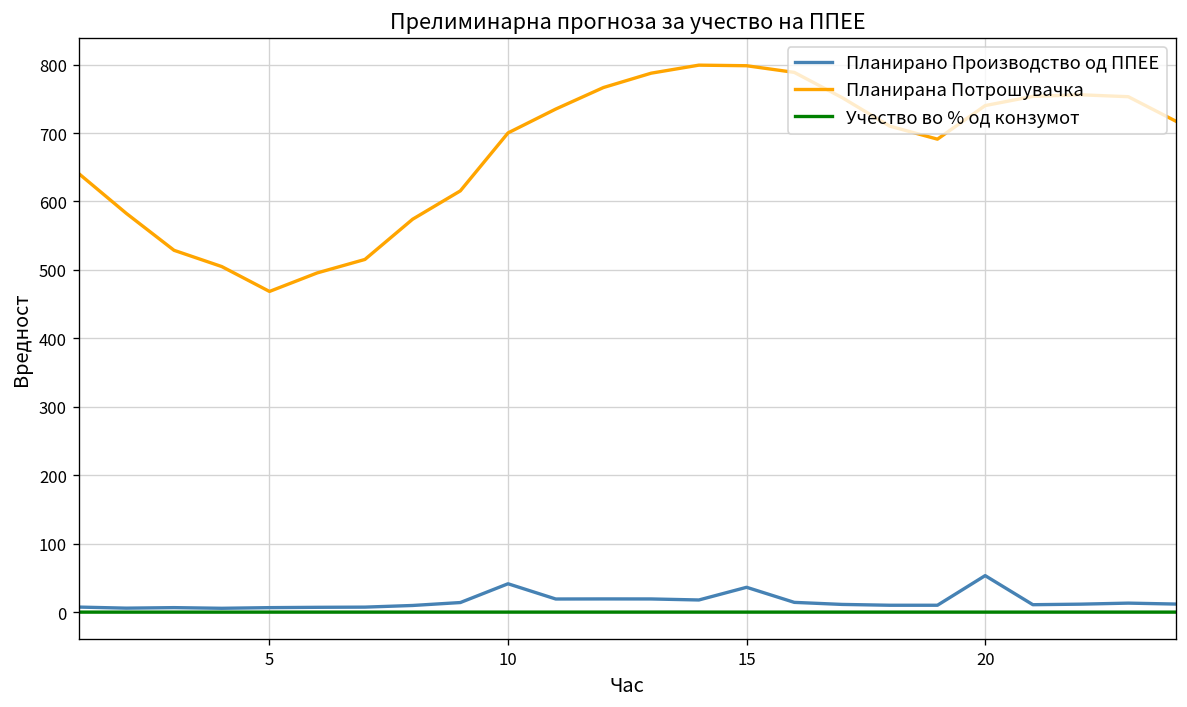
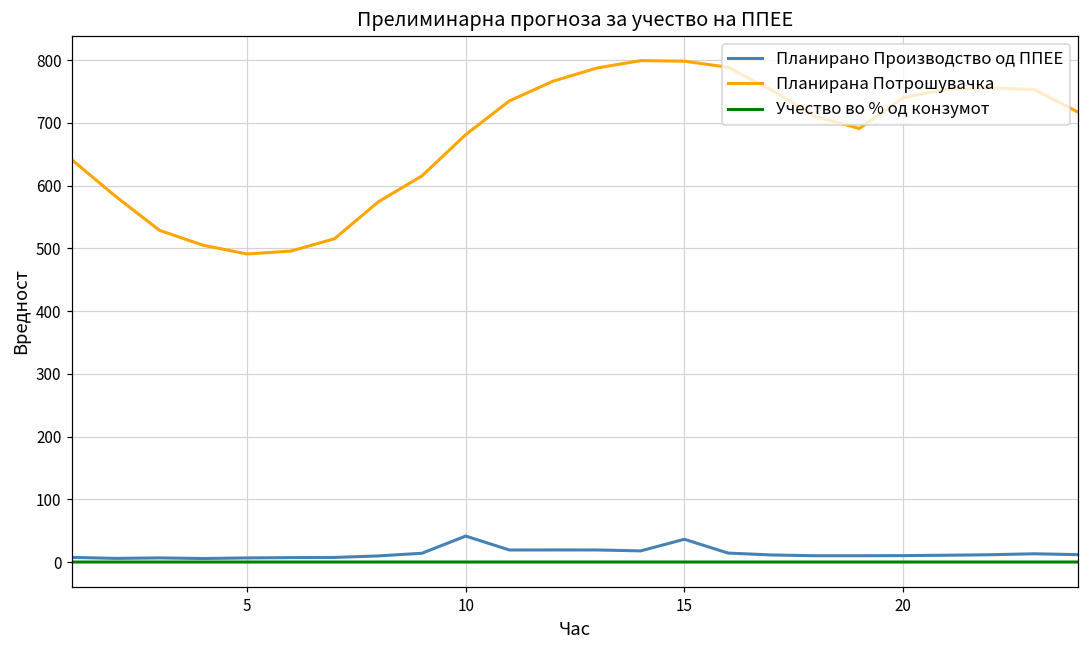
  {
    "Планирано Производство од ППЕЕ": {
      "5": 10,
      "10": 40,
      "15": 40,
-     "20": 50
+     "20": 10
    },
    "Планирана Потрошувачка": {
-     "5": 470,
-     "10": 700,
+     "5": 490,
+     "10": 680,
      "15": 800
    },
    "Учество во % од конзумот": {
      "5": 0,
      "10": 0,
      "15": 0,
      "20": 0
    }
  }
